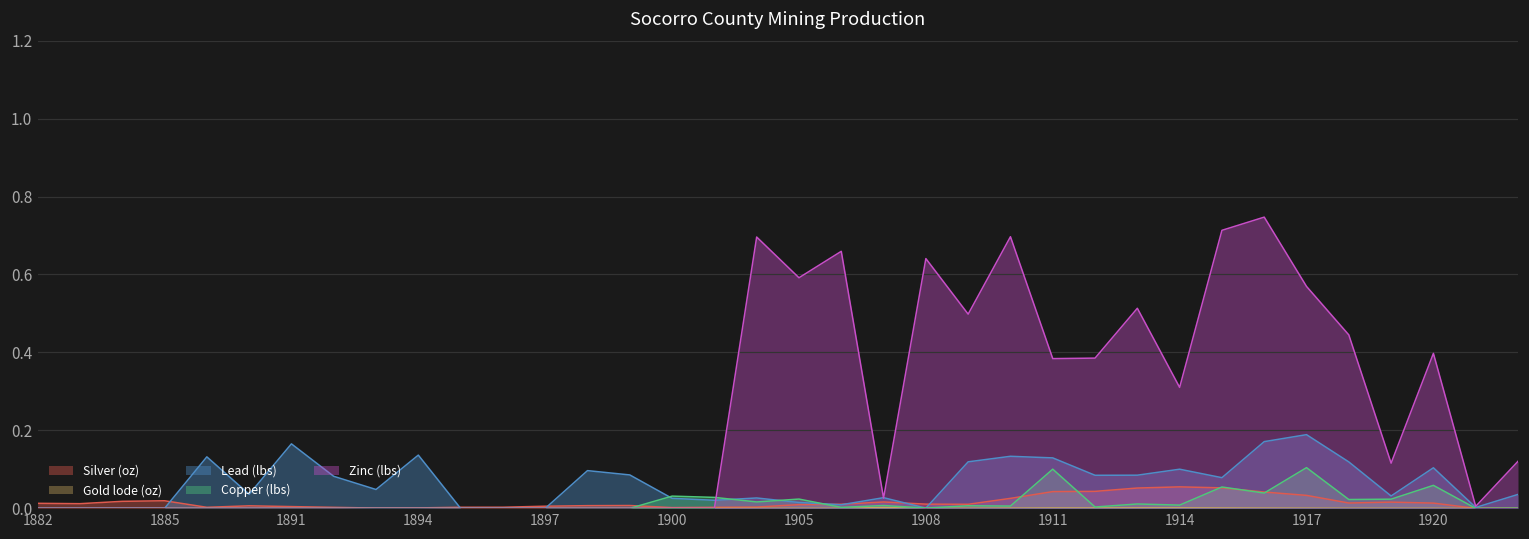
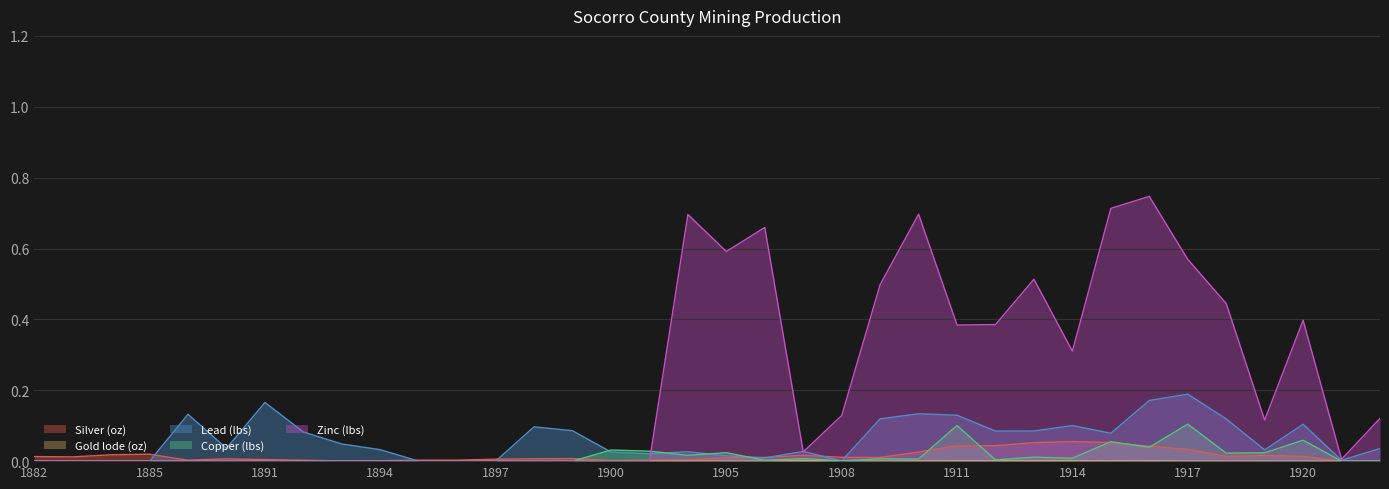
  {
    "Lead (lbs)": {
      "1891": 0.17,
-     "1894": 0.14,
+     "1894": 0.03,
      "1911": 0.13,
      "1914": 0.10,
      "1917": 0.19,
      "1920": 0.10
    },
    "Copper (lbs)": {
      "1905": 0.02,
      "1911": 0.10,
      "1917": 0.10,
      "1920": 0.06
    },
    "Zinc (lbs)": {
      "1905": 0.59,
-     "1908": 0.64,
+     "1908": 0.13,
      "1911": 0.38,
      "1914": 0.31,
      "1917": 0.57,
      "1920": 0.40
    }
  }
